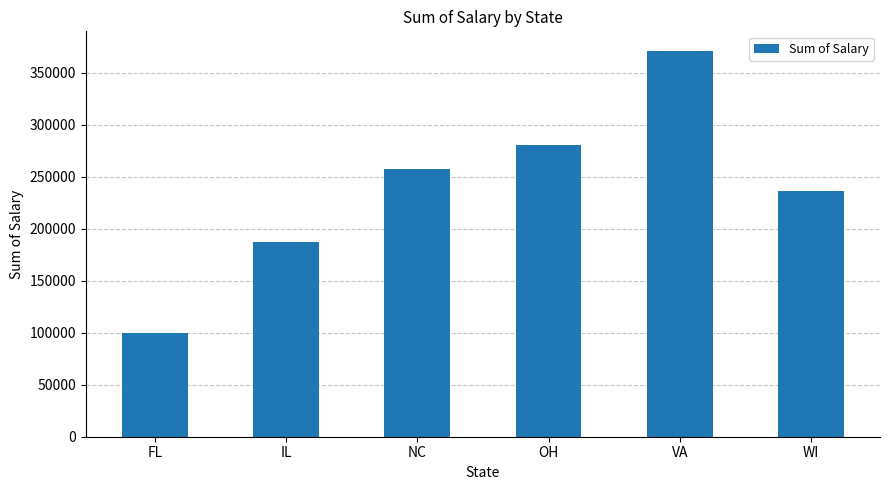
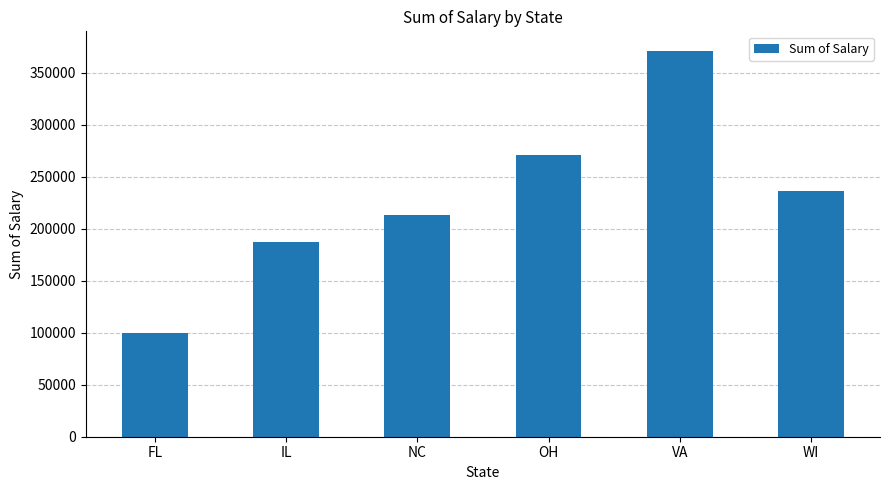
  {
    "FL": 100000,
    "IL": 187000,
-   "NC": 257000,
-   "OH": 280000,
+   "NC": 213000,
+   "OH": 271000,
    "VA": 371000,
    "WI": 236000
  }
